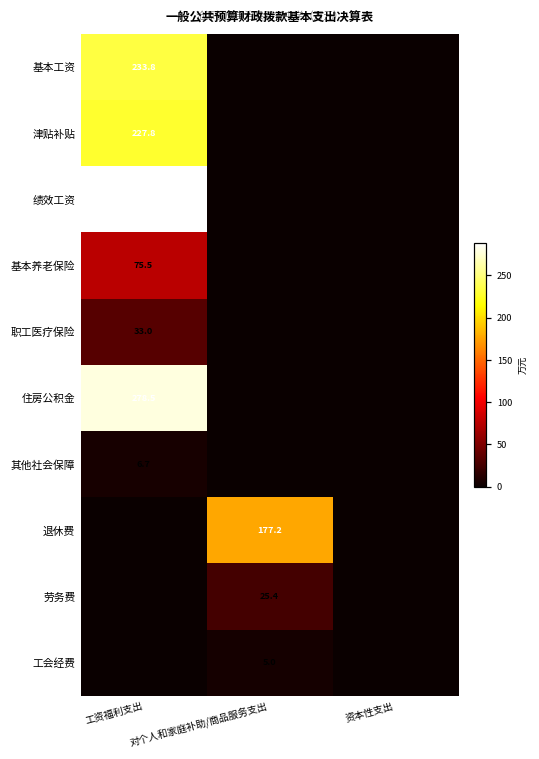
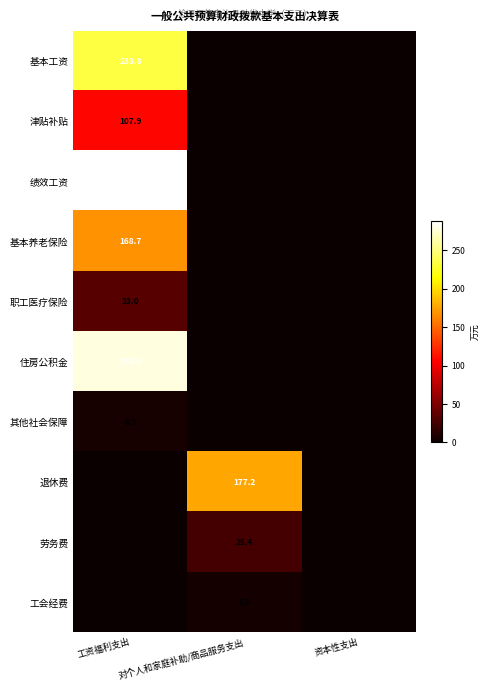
  {
    "基本工资": {
      "工资福利支出": 233.8
    },
    "津贴补贴": {
-     "工资福利支出": 227.8
+     "工资福利支出": 107.9
    },
    "基本养老保险": {
-     "工资福利支出": 75.5
+     "工资福利支出": 168.7
    },
    "职工医疗保险": {
      "工资福利支出": 33.0
    },
    "退休费": {
      "对个人和家庭补助/商品服务支出": 177.2
    },
    "劳务费": {
      "对个人和家庭补助/商品服务支出": 25.4
    }
  }
